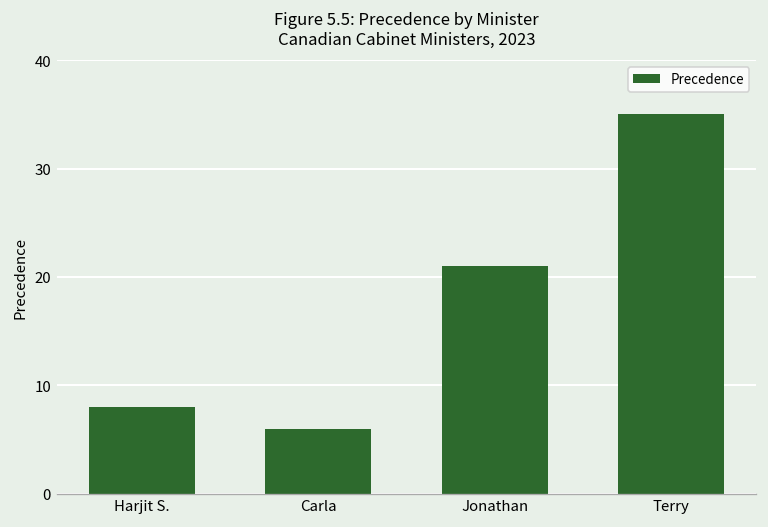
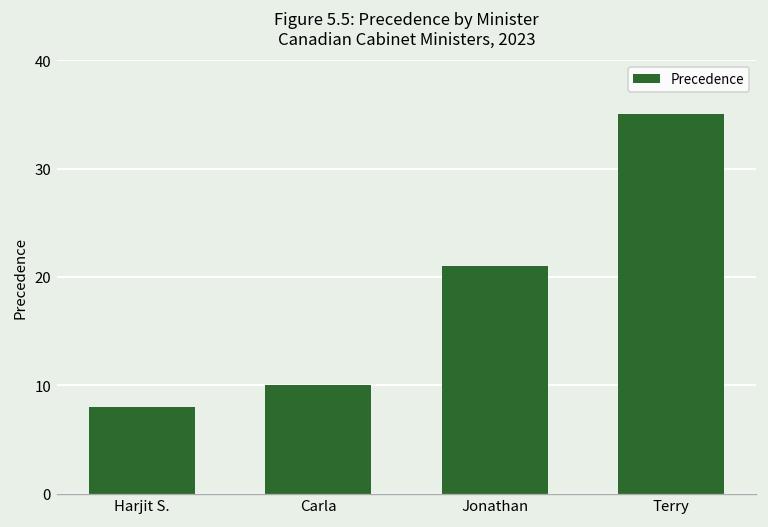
  {
    "Harjit S.": 8,
-   "Carla": 6,
+   "Carla": 10,
    "Jonathan": 21,
    "Terry": 35
  }
